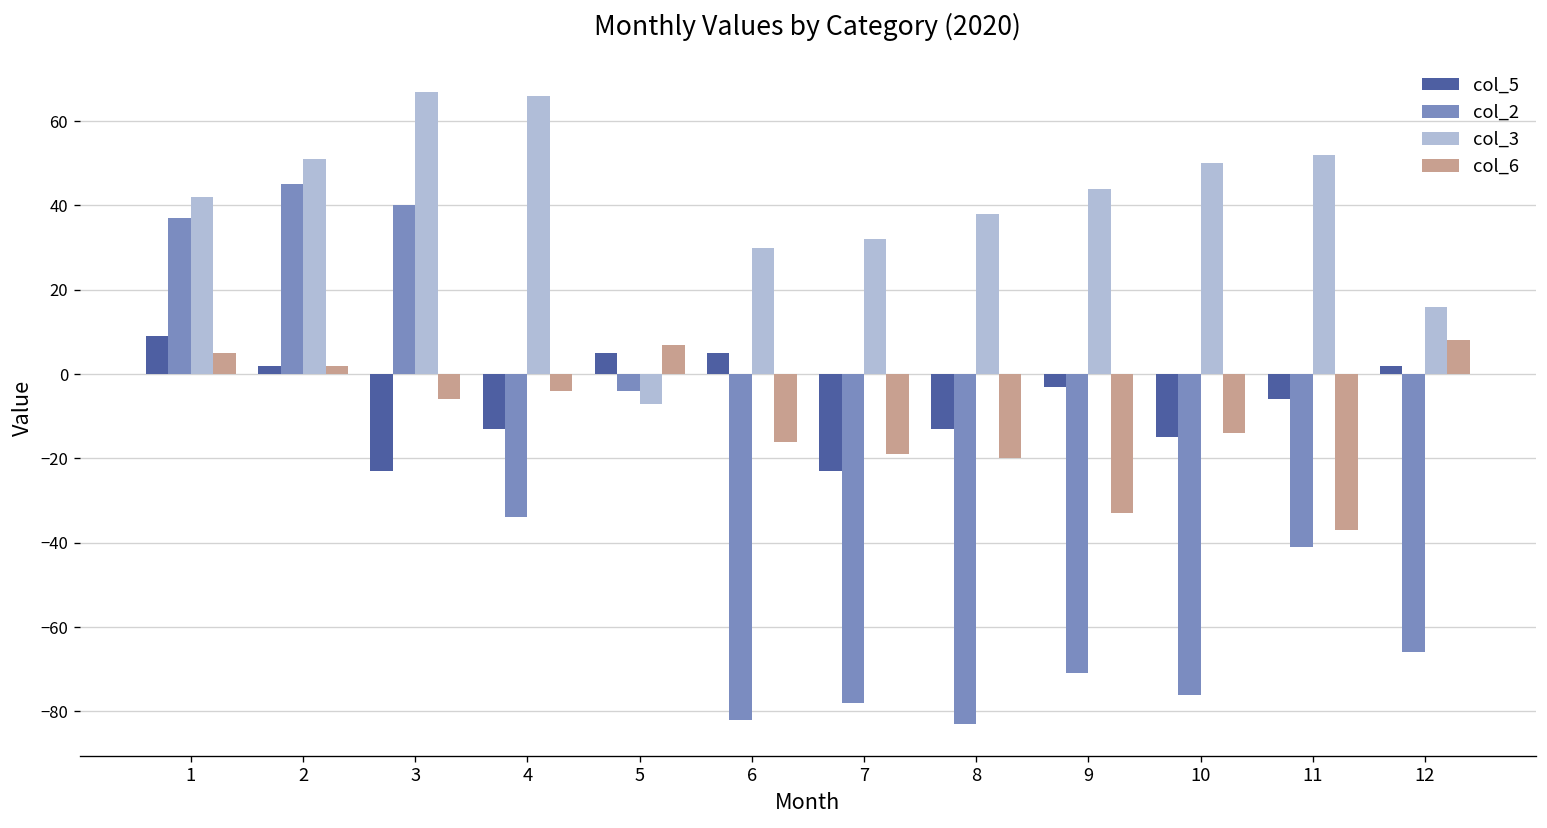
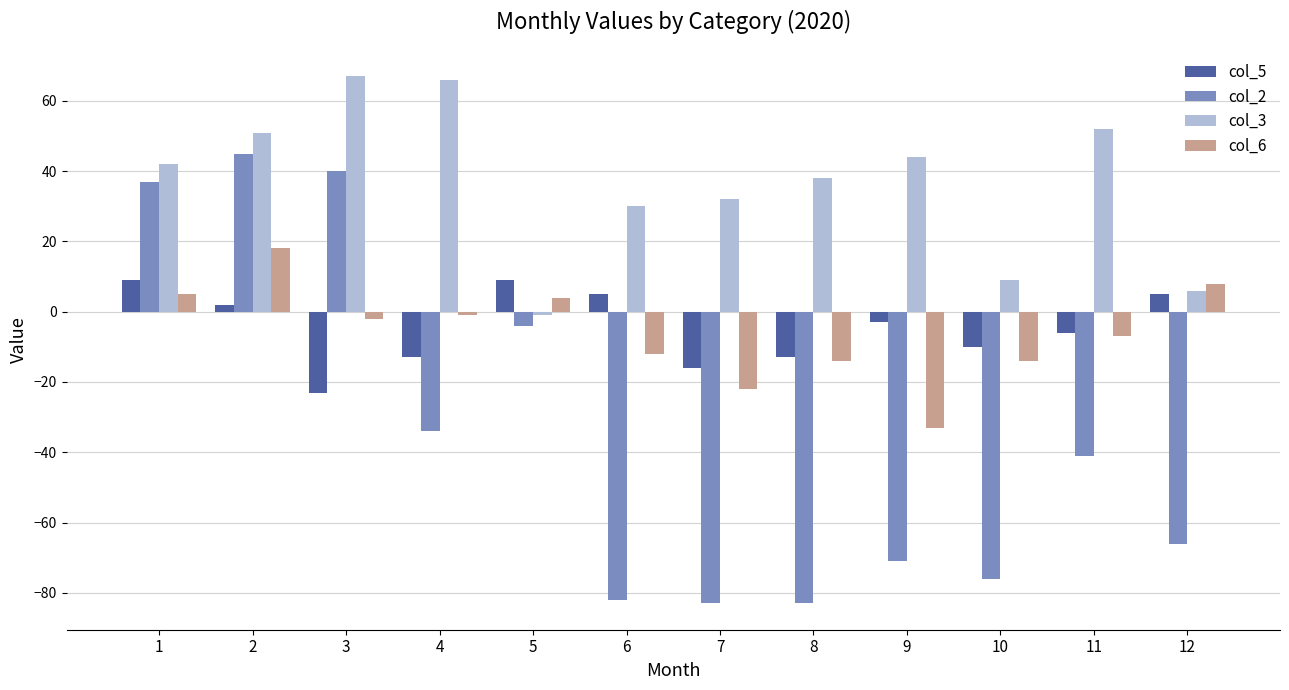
  {
    "col_5": {
      "1": 9,
      "2": 2,
      "3": -23,
      "4": -13,
-     "5": 5,
+     "5": 9,
      "6": 5,
-     "7": -23,
+     "7": -16,
      "8": -13,
      "9": -3,
-     "10": -15,
+     "10": -10,
      "11": -6,
-     "12": 2
+     "12": 5
    },
    "col_2": {
      "1": 37,
      "2": 45,
      "3": 40,
      "4": -34,
      "5": -4,
      "6": -82,
-     "7": -78,
+     "7": -83,
      "8": -83,
      "9": -71,
      "10": -76,
      "11": -41,
      "12": -66
    },
    "col_3": {
      "1": 42,
      "2": 51,
      "3": 67,
      "4": 66,
-     "5": -7,
+     "5": -1,
      "6": 30,
      "7": 32,
      "8": 38,
      "9": 44,
-     "10": 50,
+     "10": 9,
      "11": 52,
-     "12": 16
+     "12": 6
    },
    "col_6": {
      "1": 5,
-     "2": 2,
-     "3": -6,
-     "4": -4,
-     "5": 7,
-     "6": -16,
-     "7": -19,
-     "8": -20,
+     "2": 18,
+     "3": -2,
+     "4": -1,
+     "5": 4,
+     "6": -12,
+     "7": -22,
+     "8": -14,
      "9": -33,
      "10": -14,
-     "11": -37,
+     "11": -7,
      "12": 8
    }
  }
